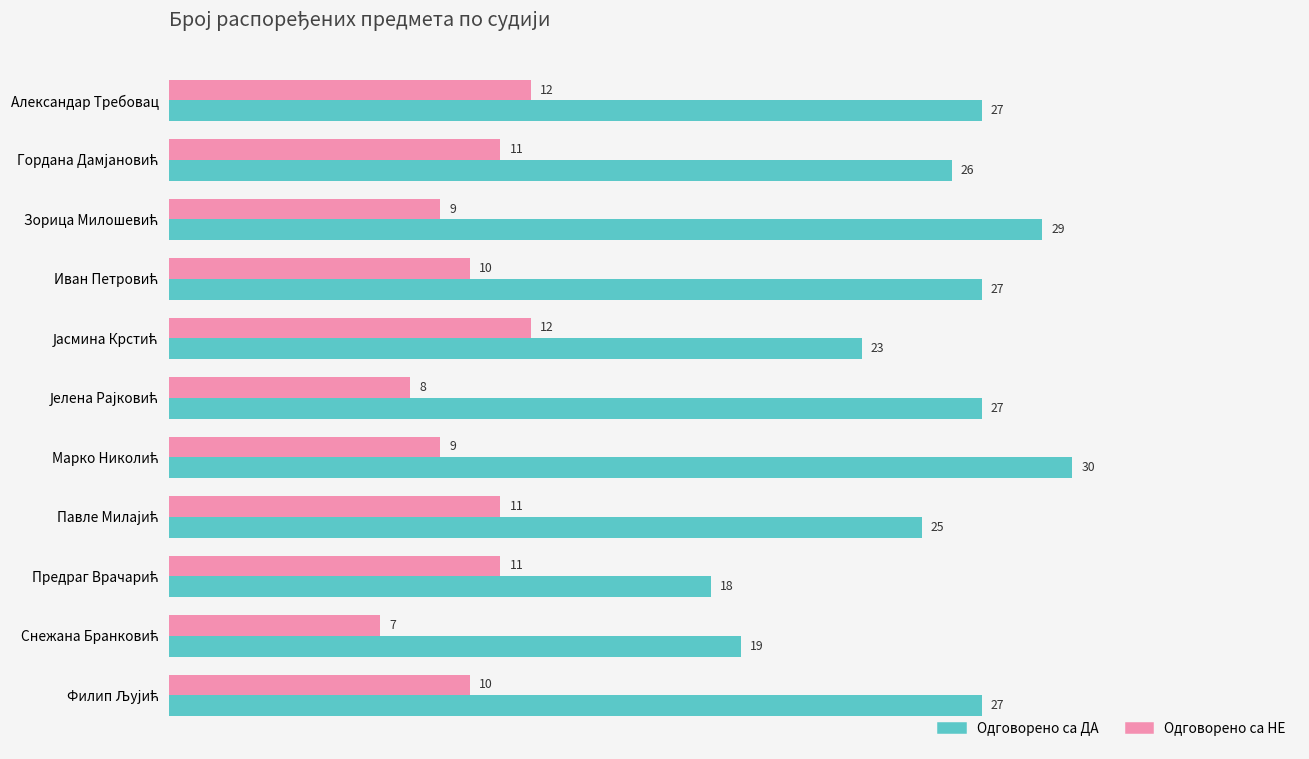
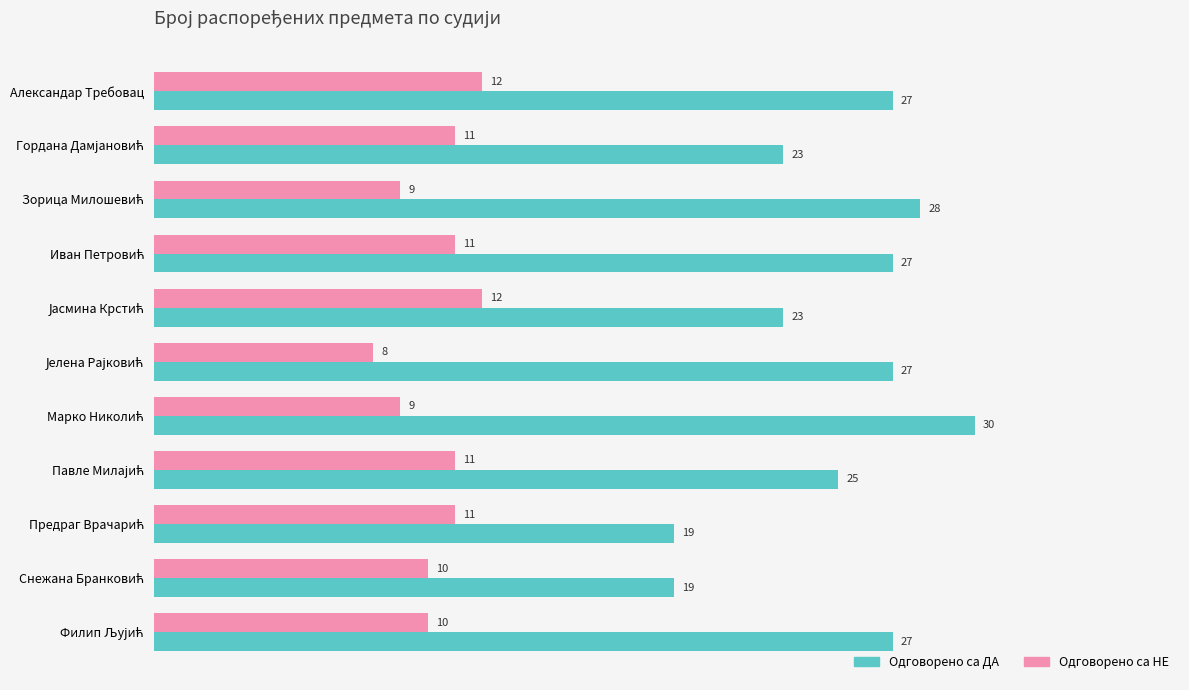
  {
    "Одговорено са ДА": {
      "Александар Требовац": 27,
-     "Гордана Дамјановић": 26,
-     "Зорица Милошевић": 29,
+     "Гордана Дамјановић": 23,
+     "Зорица Милошевић": 28,
      "Иван Петровић": 27,
      "Јасмина Крстић": 23,
      "Јелена Рајковић": 27,
      "Марко Николић": 30,
      "Павле Милајић": 25,
-     "Предраг Врачарић": 18,
+     "Предраг Врачарић": 19,
      "Снежана Бранковић": 19,
      "Филип Љујић": 27
    },
    "Одговорено са НЕ": {
      "Александар Требовац": 12,
      "Гордана Дамјановић": 11,
      "Зорица Милошевић": 9,
-     "Иван Петровић": 10,
+     "Иван Петровић": 11,
      "Јасмина Крстић": 12,
      "Јелена Рајковић": 8,
      "Марко Николић": 9,
      "Павле Милајић": 11,
      "Предраг Врачарић": 11,
-     "Снежана Бранковић": 7,
+     "Снежана Бранковић": 10,
      "Филип Љујић": 10
    }
  }
